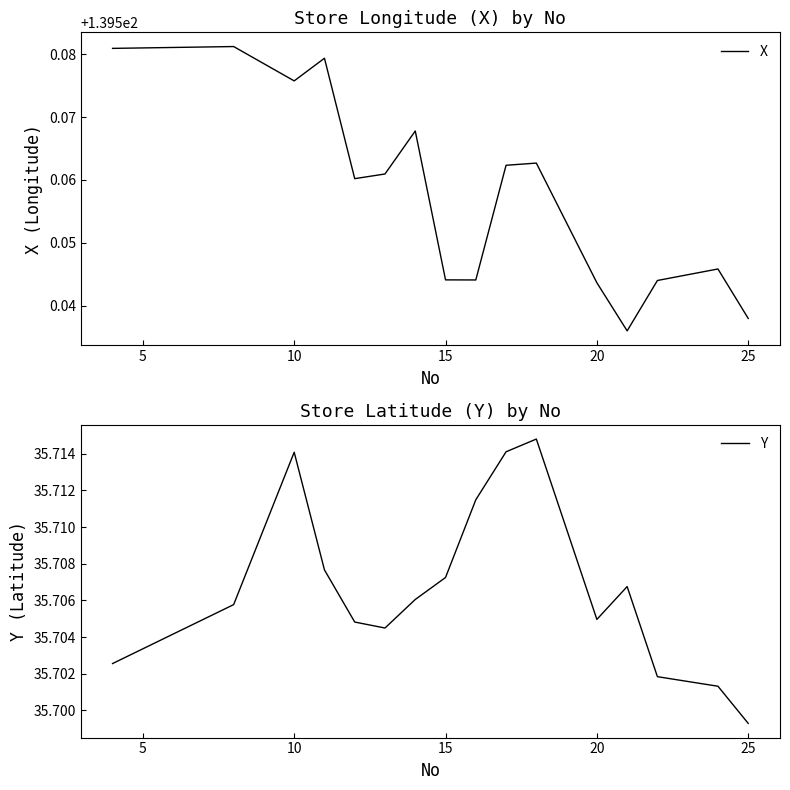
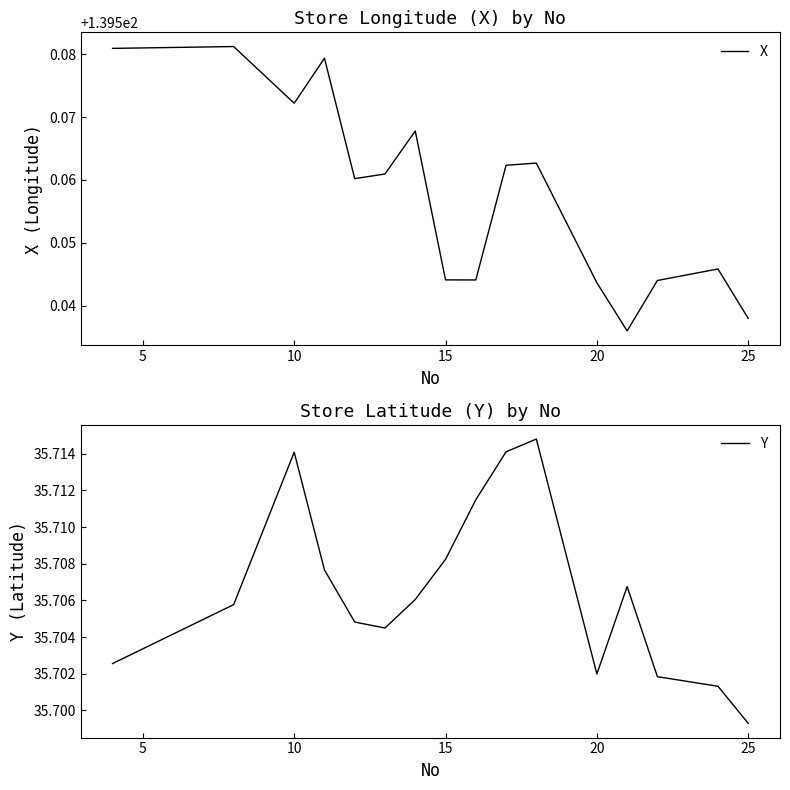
  {
    "Store Longitude (X) by No": {
-     "10": 139.576,
+     "10": 139.572,
      "15": 139.544,
      "20": 139.544,
      "25": 139.538
    },
    "Store Latitude (Y) by No": {
      "10": 35.7141,
-     "15": 35.7072,
-     "20": 35.7050,
+     "15": 35.7082,
+     "20": 35.7020,
      "25": 35.6993
    }
  }
